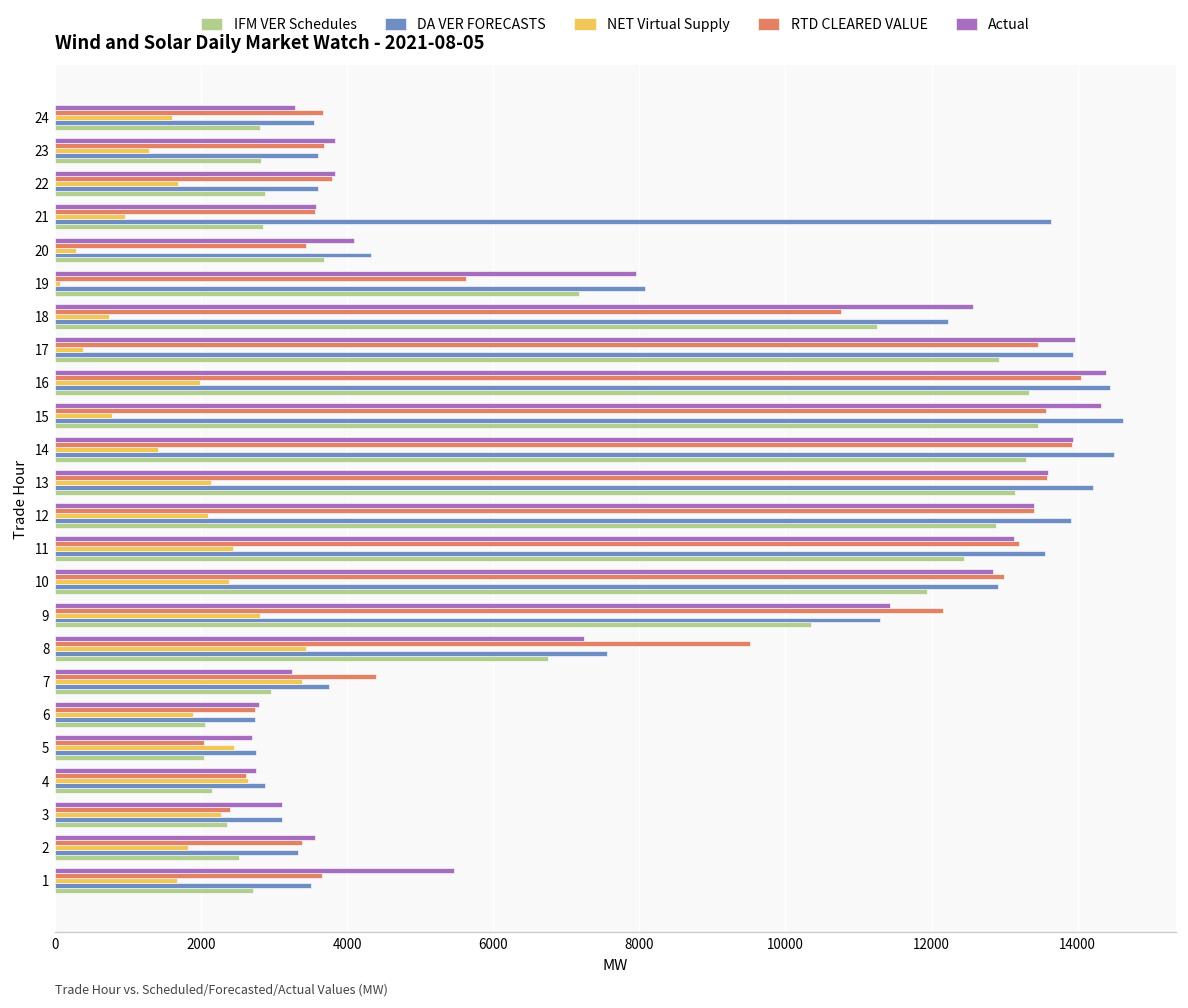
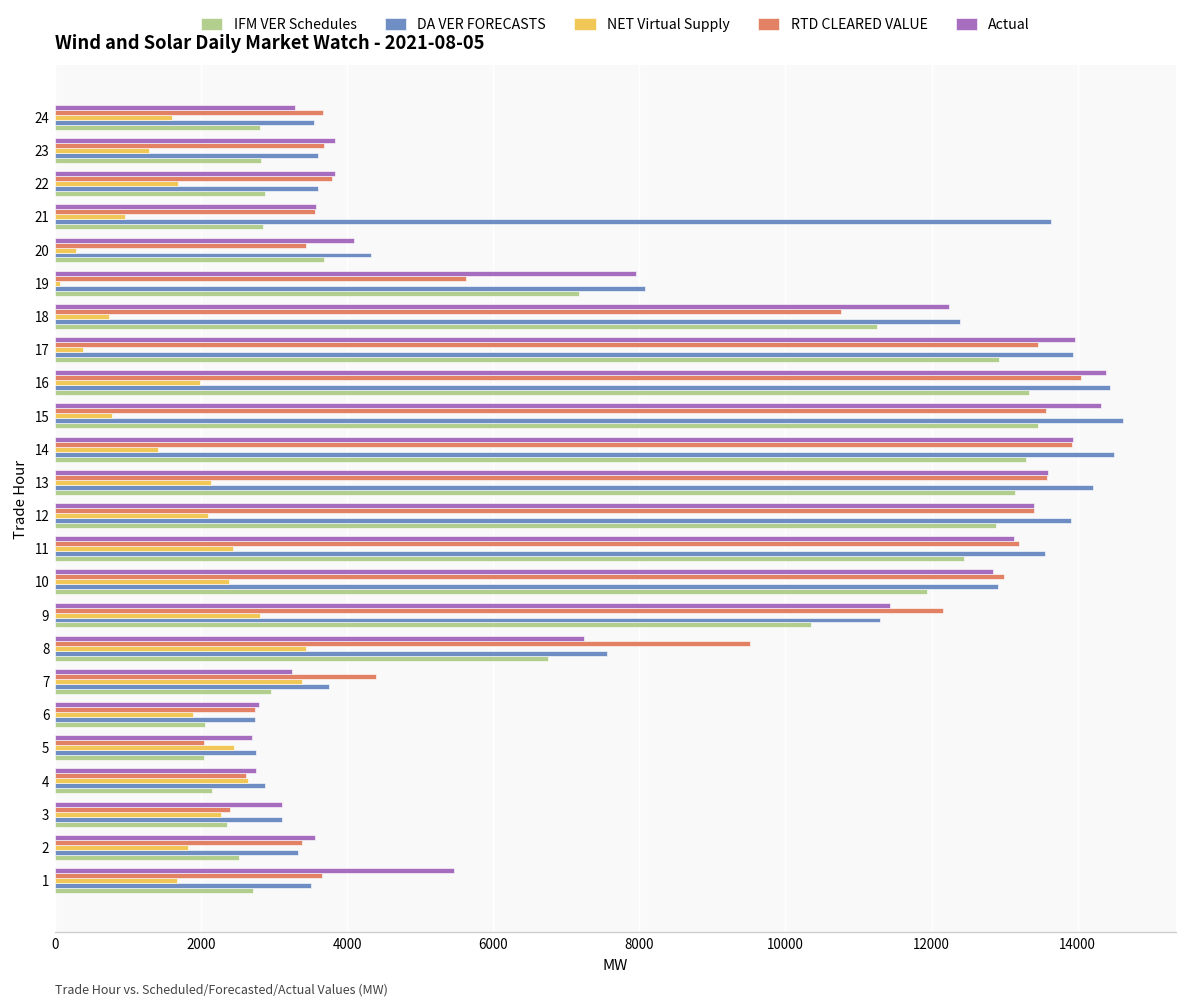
  {
    "IFM VER Schedules": {
      "24": 2800,
      "23": 2800,
      "22": 2900,
      "21": 2800,
      "20": 3700,
      "19": 7200,
      "18": 11300,
      "17": 12900,
      "16": 13300,
      "15": 13500,
      "14": 13300,
      "13": 13100,
      "12": 12900,
      "11": 12400,
      "10": 11900,
      "9": 10300,
      "8": 6700,
      "7": 3000,
      "6": 2000,
      "5": 2000,
      "4": 2200,
      "3": 2300,
      "2": 2500,
      "1": 2700
    },
    "DA VER FORECASTS": {
      "24": 3500,
      "23": 3600,
      "22": 3600,
      "21": 13600,
      "20": 4300,
      "19": 8100,
-     "18": 12200,
+     "18": 12400,
      "17": 13900,
      "16": 14400,
      "15": 14600,
      "14": 14500,
      "13": 14200,
      "12": 13900,
      "11": 13600,
      "10": 12900,
      "9": 11300,
      "8": 7600,
      "7": 3800,
      "6": 2700,
      "5": 2800,
      "4": 2900,
      "3": 3100,
      "2": 3300,
      "1": 3500
    },
    "NET Virtual Supply": {
      "24": 1600,
      "23": 1300,
      "22": 1700,
      "21": 1000,
      "20": 300,
      "19": 100,
      "18": 700,
      "17": 400,
      "16": 2000,
      "15": 800,
      "14": 1400,
      "13": 2100,
      "12": 2100,
      "11": 2400,
      "10": 2400,
      "9": 2800,
      "8": 3400,
      "7": 3400,
      "6": 1900,
      "5": 2500,
      "4": 2600,
      "3": 2300,
      "2": 1800,
      "1": 1700
    },
    "RTD CLEARED VALUE": {
      "24": 3700,
      "23": 3700,
      "22": 3800,
      "21": 3600,
      "20": 3400,
      "19": 5600,
      "18": 10800,
      "17": 13500,
      "16": 14100,
      "15": 13600,
      "14": 13900,
      "13": 13600,
      "12": 13400,
      "11": 13200,
      "10": 13000,
      "9": 12200,
      "8": 9500,
      "7": 4400,
      "6": 2700,
      "5": 2000,
      "4": 2600,
      "3": 2400,
      "2": 3400,
      "1": 3600
    },
    "Actual": {
      "24": 3300,
      "23": 3800,
      "22": 3800,
      "21": 3600,
      "20": 4100,
      "19": 8000,
-     "18": 12600,
+     "18": 12200,
      "17": 14000,
      "16": 14400,
      "15": 14300,
      "14": 13900,
      "13": 13600,
      "12": 13400,
      "11": 13100,
      "10": 12800,
      "9": 11400,
      "8": 7200,
      "7": 3200,
      "6": 2800,
      "5": 2700,
      "4": 2700,
      "3": 3100,
      "2": 3600,
      "1": 5500
    }
  }
